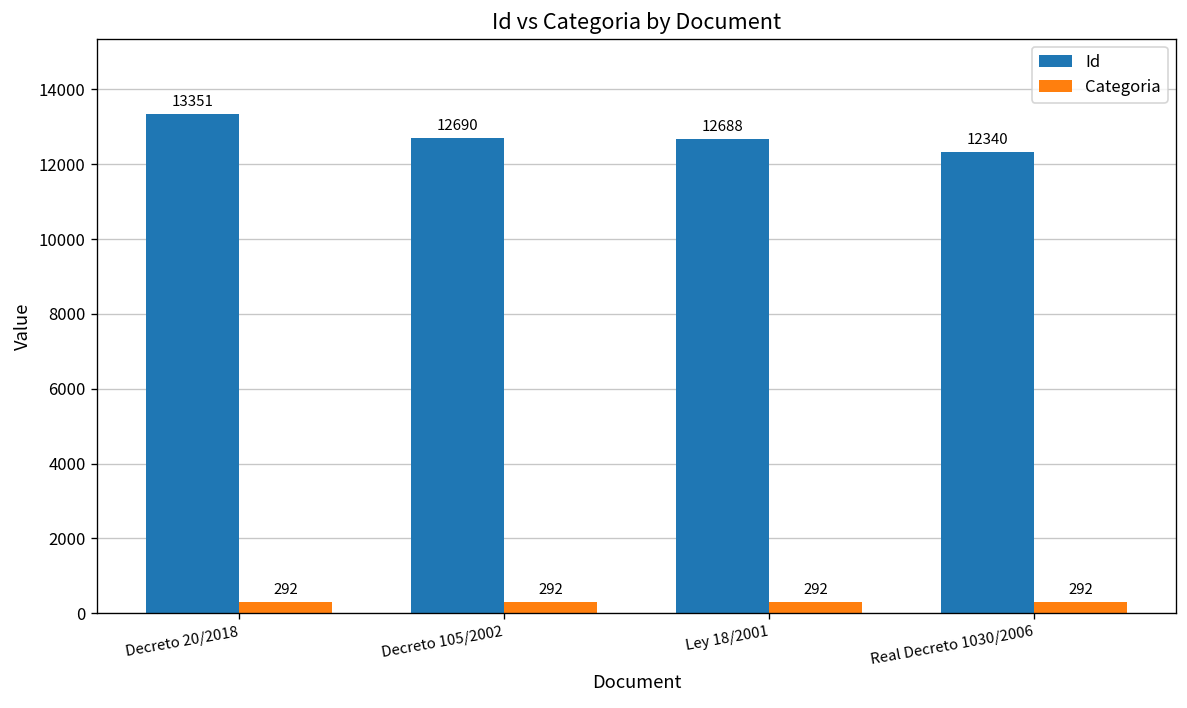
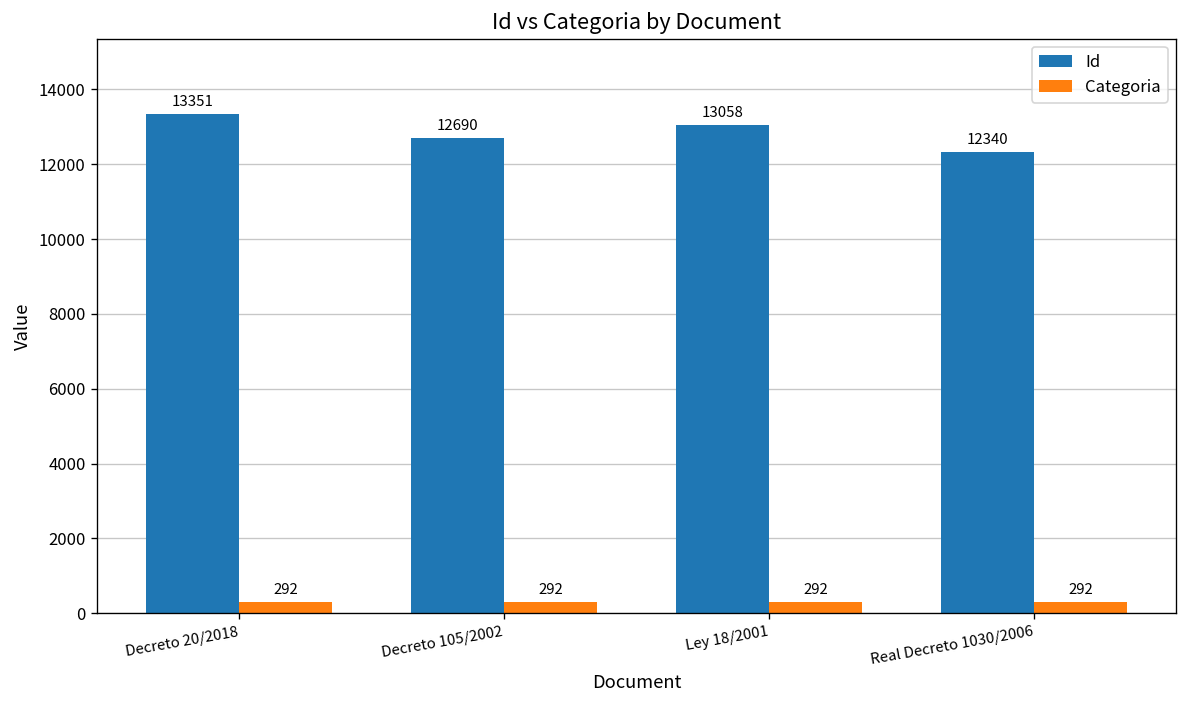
  {
    "Id": {
      "Decreto 20/2018": 13351,
      "Decreto 105/2002": 12690,
-     "Ley 18/2001": 12688,
+     "Ley 18/2001": 13058,
      "Real Decreto 1030/2006": 12340
    },
    "Categoria": {
      "Decreto 20/2018": 292,
      "Decreto 105/2002": 292,
      "Ley 18/2001": 292,
      "Real Decreto 1030/2006": 292
    }
  }
